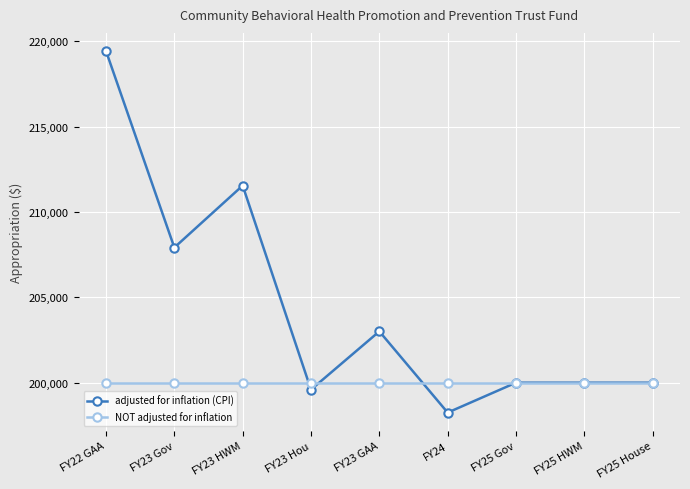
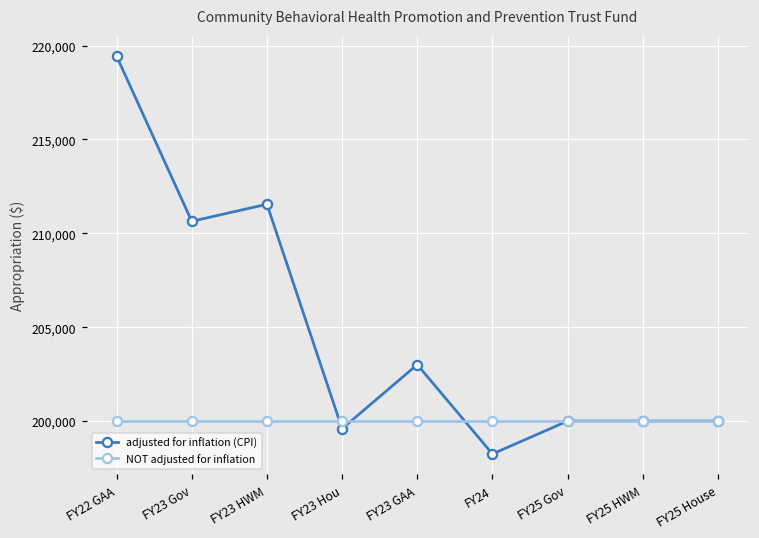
  {
    "adjusted for inflation (CPI)": {
      "FY22 GAA": "219,400",
-     "FY23 Gov": "207,900",
+     "FY23 Gov": "210,600",
      "FY23 HWM": "211,500",
      "FY23 Hou": "199,600",
      "FY23 GAA": "203,000",
      "FY24": "198,200"
    },
    "NOT adjusted for inflation": {
      "FY22 GAA": "200,000",
      "FY23 Gov": "200,000",
      "FY23 HWM": "200,000",
      "FY23 Hou": "200,000",
      "FY23 GAA": "200,000",
      "FY24": "200,000"
    }
  }
